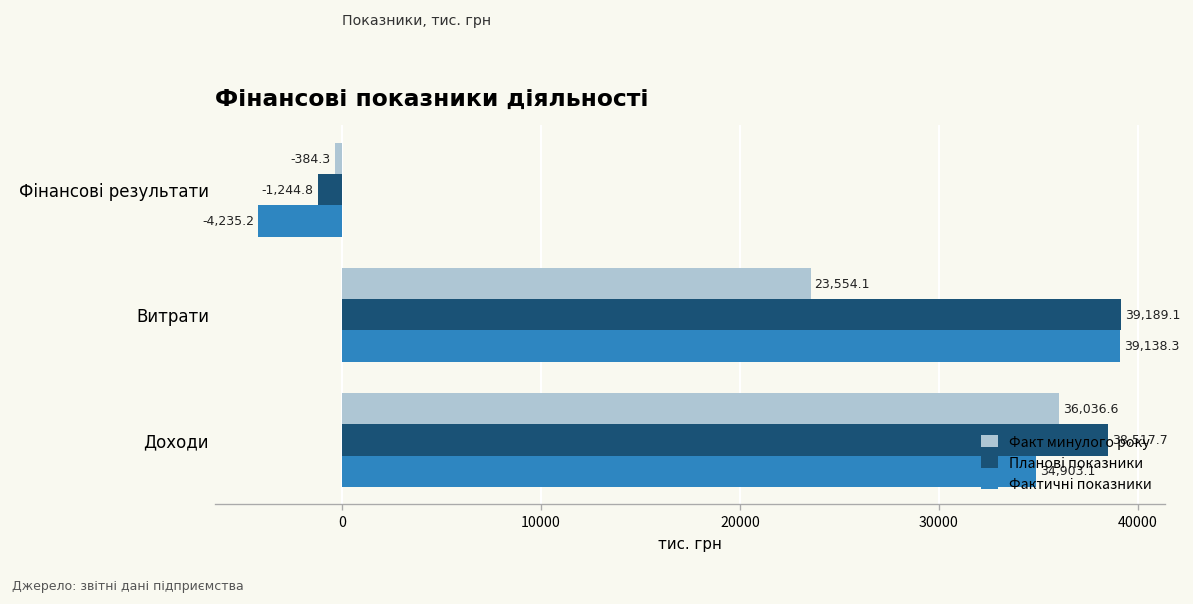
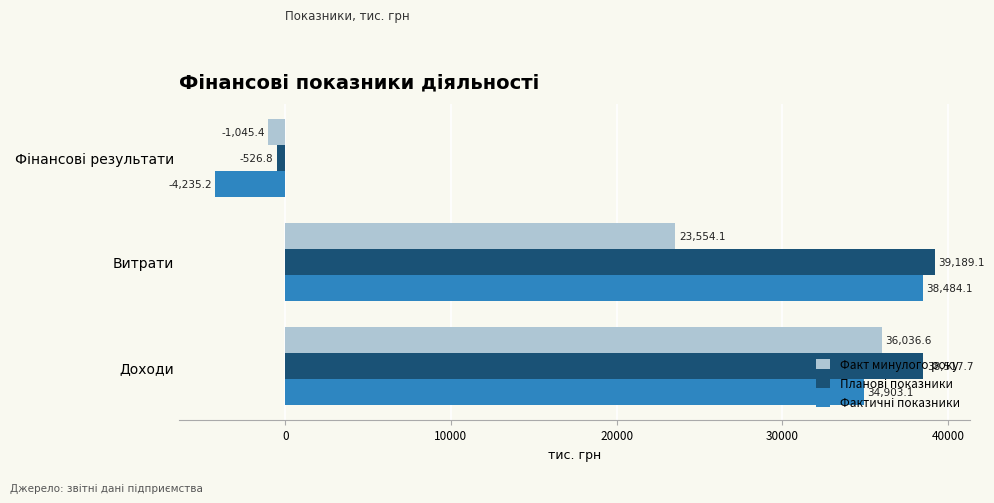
  {
    "Факт минулого року": {
-     "Фінансові результати": "-384.3",
+     "Фінансові результати": "-1,045.4",
      "Витрати": "23,554.1",
      "Доходи": "36,036.6"
    },
    "Планові показники": {
-     "Фінансові результати": "-1,244.8",
+     "Фінансові результати": "-526.8",
      "Витрати": "39,189.1",
      "Доходи": "38,517.7"
    },
    "Фактичні показники": {
      "Фінансові результати": "-4,235.2",
-     "Витрати": "39,138.3",
+     "Витрати": "38,484.1",
      "Доходи": "34,903.1"
    }
  }
